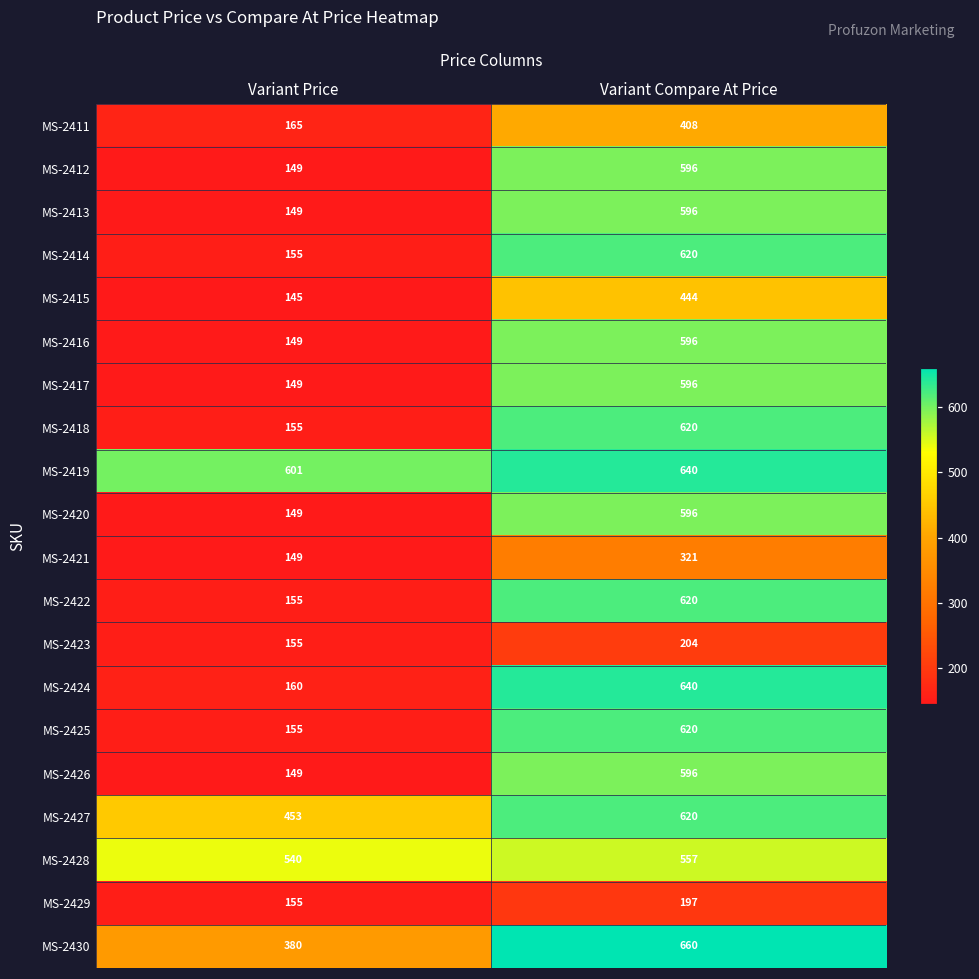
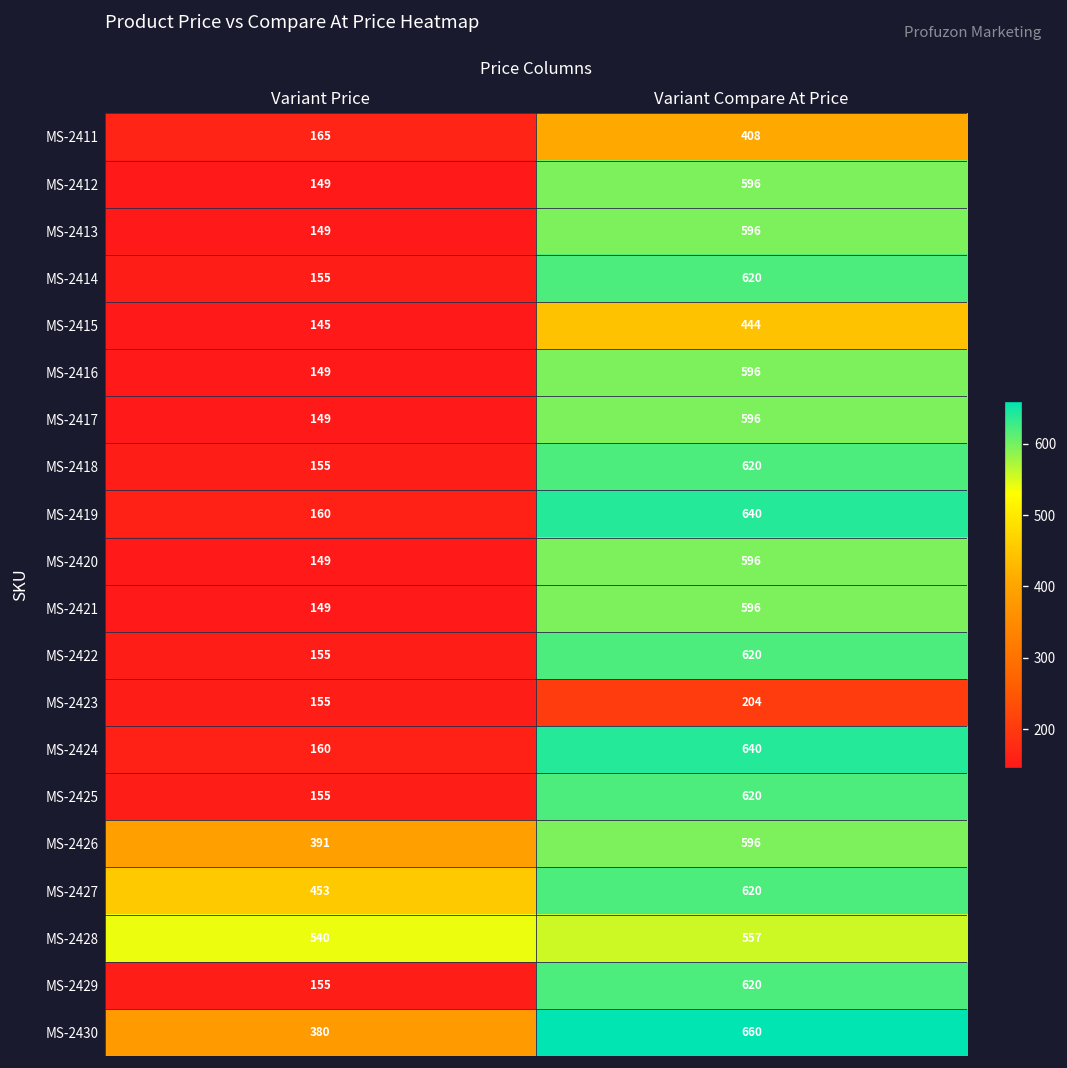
  {
    "MS-2411": {
      "Variant Price": 165,
      "Variant Compare At Price": 408
    },
    "MS-2412": {
      "Variant Price": 149,
      "Variant Compare At Price": 596
    },
    "MS-2413": {
      "Variant Price": 149,
      "Variant Compare At Price": 596
    },
    "MS-2414": {
      "Variant Price": 155,
      "Variant Compare At Price": 620
    },
    "MS-2415": {
      "Variant Price": 145,
      "Variant Compare At Price": 444
    },
    "MS-2416": {
      "Variant Price": 149,
      "Variant Compare At Price": 596
    },
    "MS-2417": {
      "Variant Price": 149,
      "Variant Compare At Price": 596
    },
    "MS-2418": {
      "Variant Price": 155,
      "Variant Compare At Price": 620
    },
    "MS-2419": {
-     "Variant Price": 601,
+     "Variant Price": 160,
      "Variant Compare At Price": 640
    },
    "MS-2420": {
      "Variant Price": 149,
      "Variant Compare At Price": 596
    },
    "MS-2421": {
      "Variant Price": 149,
-     "Variant Compare At Price": 321
+     "Variant Compare At Price": 596
    },
    "MS-2422": {
      "Variant Price": 155,
      "Variant Compare At Price": 620
    },
    "MS-2423": {
      "Variant Price": 155,
      "Variant Compare At Price": 204
    },
    "MS-2424": {
      "Variant Price": 160,
      "Variant Compare At Price": 640
    },
    "MS-2425": {
      "Variant Price": 155,
      "Variant Compare At Price": 620
    },
    "MS-2426": {
-     "Variant Price": 149,
+     "Variant Price": 391,
      "Variant Compare At Price": 596
    },
    "MS-2427": {
      "Variant Price": 453,
      "Variant Compare At Price": 620
    },
    "MS-2428": {
      "Variant Price": 540,
      "Variant Compare At Price": 557
    },
    "MS-2429": {
      "Variant Price": 155,
-     "Variant Compare At Price": 197
+     "Variant Compare At Price": 620
    },
    "MS-2430": {
      "Variant Price": 380,
      "Variant Compare At Price": 660
    }
  }
